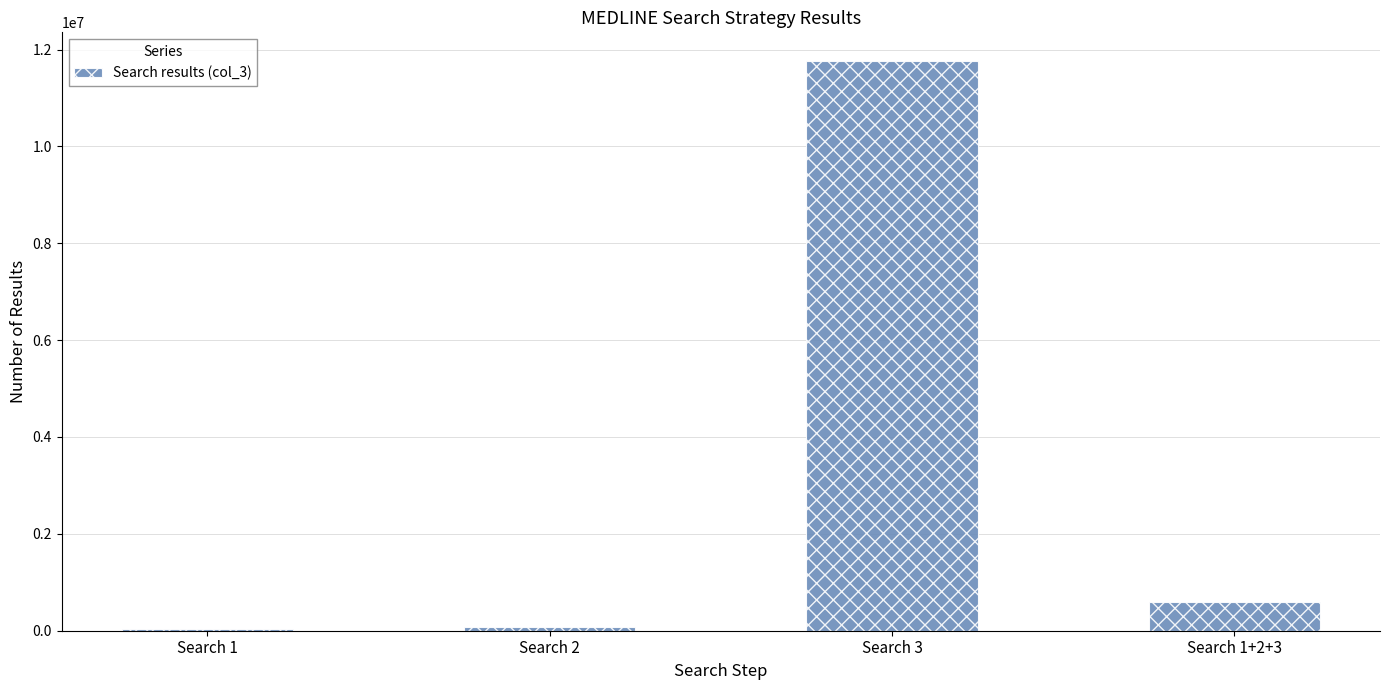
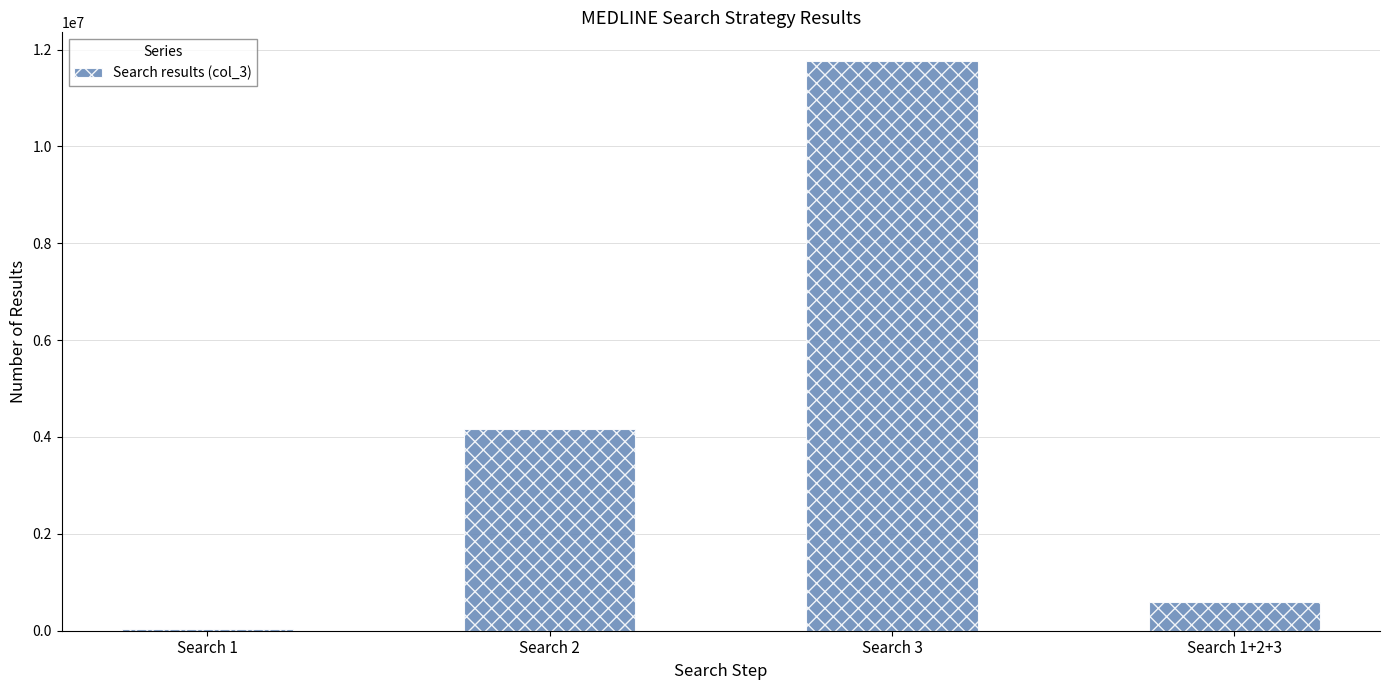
  {
-   "Search 2": 100000,
+   "Search 2": 4200000,
    "Search 3": 11800000,
    "Search 1+2+3": 600000
  }
